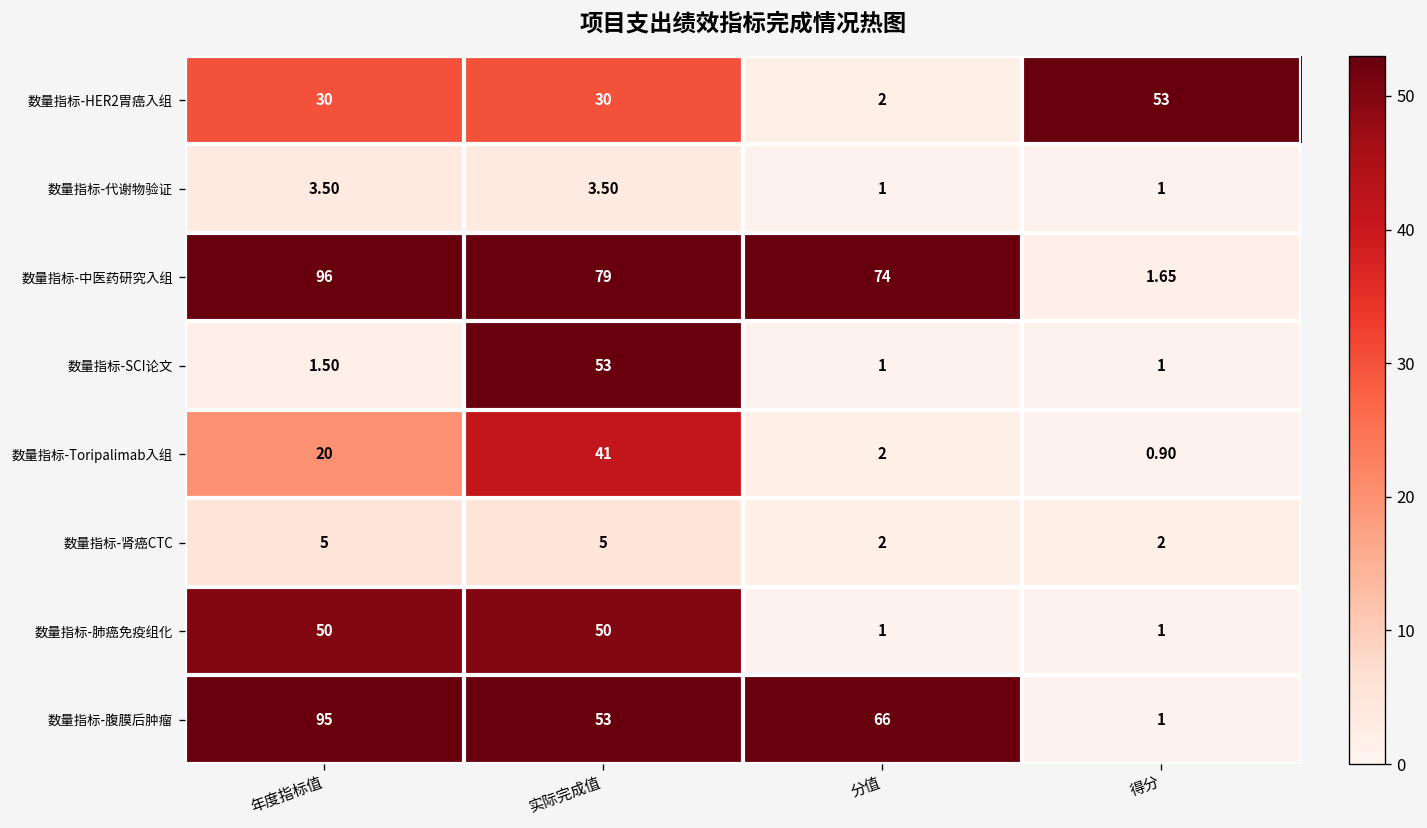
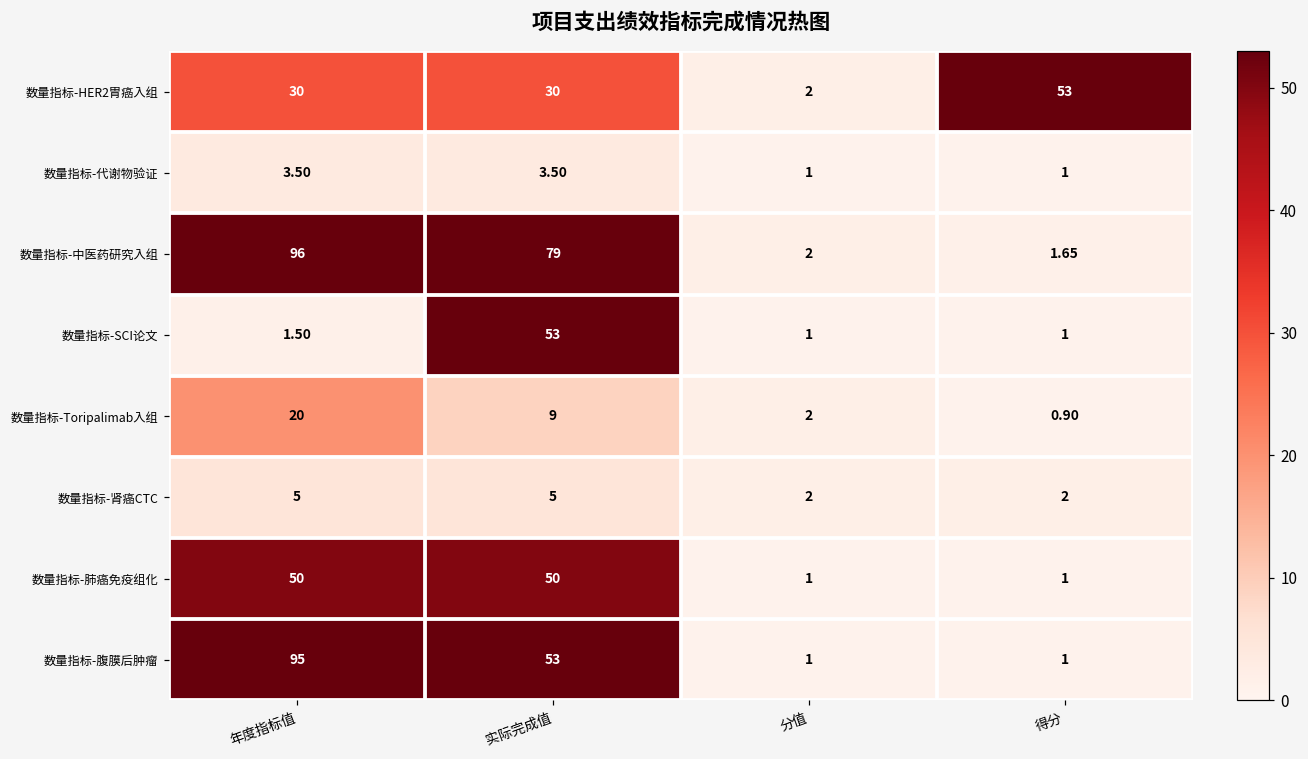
  {
    "数量指标-HER2胃癌入组": {
      "年度指标值": 30,
      "实际完成值": 30,
      "分值": 2,
      "得分": 53
    },
    "数量指标-代谢物验证": {
      "年度指标值": 3.50,
      "实际完成值": 3.50,
      "分值": 1,
      "得分": 1
    },
    "数量指标-中医药研究入组": {
      "年度指标值": 96,
      "实际完成值": 79,
-     "分值": 74,
+     "分值": 2,
      "得分": 1.65
    },
    "数量指标-SCI论文": {
      "年度指标值": 1.50,
      "实际完成值": 53,
      "分值": 1,
      "得分": 1
    },
    "数量指标-Toripalimab入组": {
      "年度指标值": 20,
-     "实际完成值": 41,
+     "实际完成值": 9,
      "分值": 2,
      "得分": 0.90
    },
    "数量指标-肾癌CTC": {
      "年度指标值": 5,
      "实际完成值": 5,
      "分值": 2,
      "得分": 2
    },
    "数量指标-肺癌免疫组化": {
      "年度指标值": 50,
      "实际完成值": 50,
      "分值": 1,
      "得分": 1
    },
    "数量指标-腹膜后肿瘤": {
      "年度指标值": 95,
      "实际完成值": 53,
-     "分值": 66,
+     "分值": 1,
      "得分": 1
    }
  }
